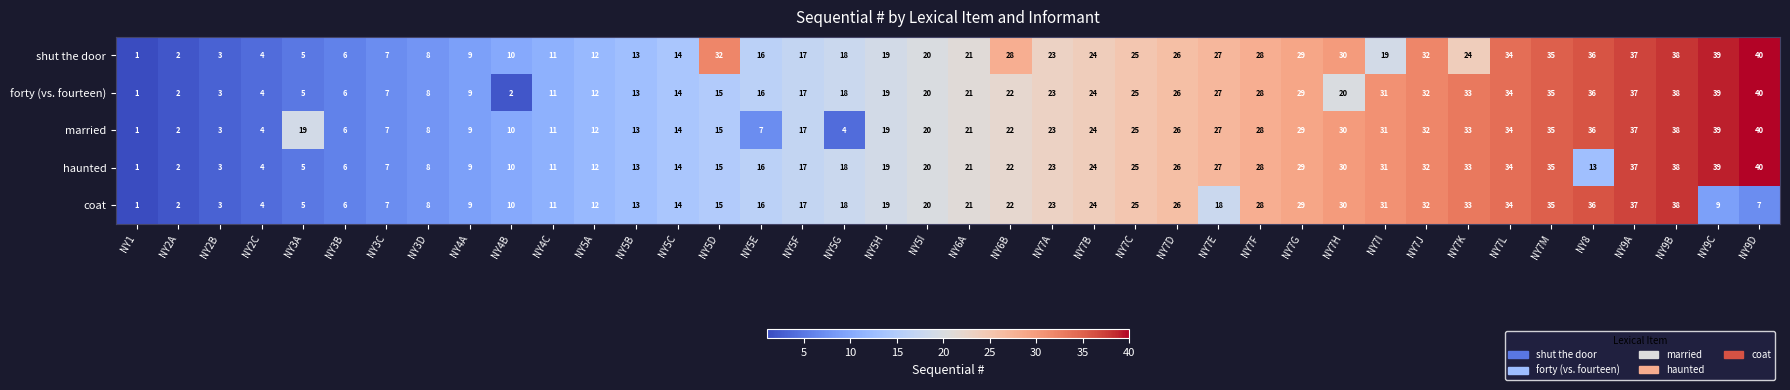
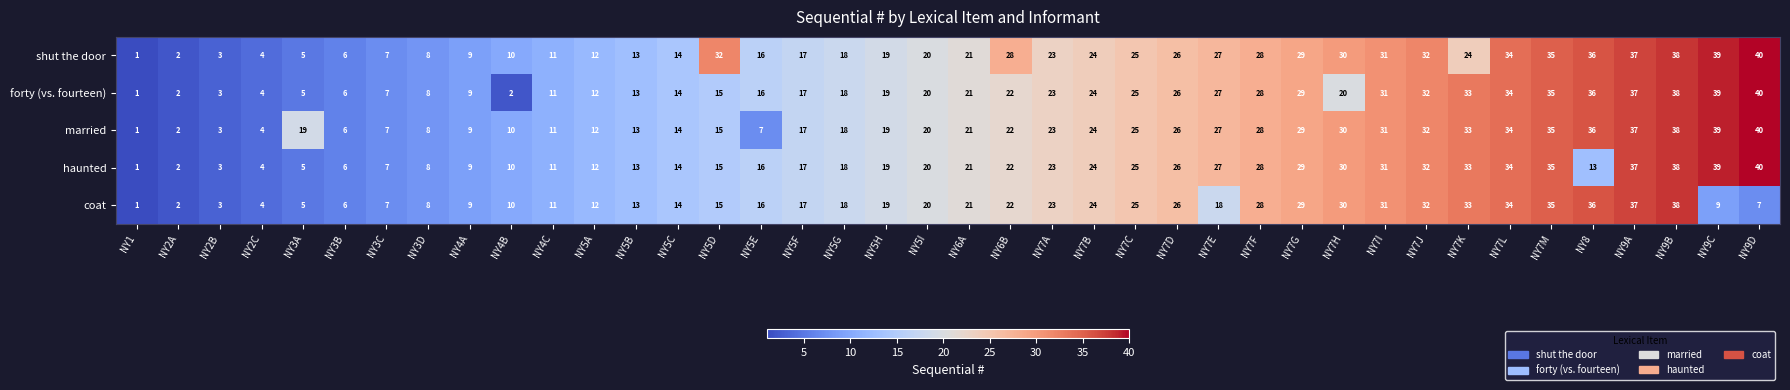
  {
    "shut the door": {
      "NY1": 1,
      "NY2A": 2,
      "NY2B": 3,
      "NY2C": 4,
      "NY3A": 5,
      "NY3B": 6,
      "NY3C": 7,
      "NY3D": 8,
      "NY4A": 9,
      "NY4B": 10,
      "NY4C": 11,
      "NY5A": 12,
      "NY5B": 13,
      "NY5C": 14,
      "NY5D": 32,
      "NY5E": 16,
      "NY5F": 17,
      "NY5G": 18,
      "NY5H": 19,
      "NY5I": 20,
      "NY6A": 21,
      "NY6B": 28,
      "NY7A": 23,
      "NY7B": 24,
      "NY7C": 25,
      "NY7D": 26,
      "NY7E": 27,
      "NY7F": 28,
      "NY7G": 29,
      "NY7H": 30,
-     "NY7I": 19,
+     "NY7I": 31,
      "NY7J": 32,
      "NY7K": 24,
      "NY7L": 34,
      "NY7M": 35,
      "NY8": 36,
      "NY9A": 37,
      "NY9B": 38,
      "NY9C": 39,
      "NY9D": 40
    },
    "forty (vs. fourteen)": {
      "NY1": 1,
      "NY2A": 2,
      "NY2B": 3,
      "NY2C": 4,
      "NY3A": 5,
      "NY3B": 6,
      "NY3C": 7,
      "NY3D": 8,
      "NY4A": 9,
      "NY4B": 2,
      "NY4C": 11,
      "NY5A": 12,
      "NY5B": 13,
      "NY5C": 14,
      "NY5D": 15,
      "NY5E": 16,
      "NY5F": 17,
      "NY5G": 18,
      "NY5H": 19,
      "NY5I": 20,
      "NY6A": 21,
      "NY6B": 22,
      "NY7A": 23,
      "NY7B": 24,
      "NY7C": 25,
      "NY7D": 26,
      "NY7E": 27,
      "NY7F": 28,
      "NY7G": 29,
      "NY7H": 20,
      "NY7I": 31,
      "NY7J": 32,
      "NY7K": 33,
      "NY7L": 34,
      "NY7M": 35,
      "NY8": 36,
      "NY9A": 37,
      "NY9B": 38,
      "NY9C": 39,
      "NY9D": 40
    },
    "married": {
      "NY1": 1,
      "NY2A": 2,
      "NY2B": 3,
      "NY2C": 4,
      "NY3A": 19,
      "NY3B": 6,
      "NY3C": 7,
      "NY3D": 8,
      "NY4A": 9,
      "NY4B": 10,
      "NY4C": 11,
      "NY5A": 12,
      "NY5B": 13,
      "NY5C": 14,
      "NY5D": 15,
      "NY5E": 7,
      "NY5F": 17,
-     "NY5G": 4,
+     "NY5G": 18,
      "NY5H": 19,
      "NY5I": 20,
      "NY6A": 21,
      "NY6B": 22,
      "NY7A": 23,
      "NY7B": 24,
      "NY7C": 25,
      "NY7D": 26,
      "NY7E": 27,
      "NY7F": 28,
      "NY7G": 29,
      "NY7H": 30,
      "NY7I": 31,
      "NY7J": 32,
      "NY7K": 33,
      "NY7L": 34,
      "NY7M": 35,
      "NY8": 36,
      "NY9A": 37,
      "NY9B": 38,
      "NY9C": 39,
      "NY9D": 40
    },
    "haunted": {
      "NY1": 1,
      "NY2A": 2,
      "NY2B": 3,
      "NY2C": 4,
      "NY3A": 5,
      "NY3B": 6,
      "NY3C": 7,
      "NY3D": 8,
      "NY4A": 9,
      "NY4B": 10,
      "NY4C": 11,
      "NY5A": 12,
      "NY5B": 13,
      "NY5C": 14,
      "NY5D": 15,
      "NY5E": 16,
      "NY5F": 17,
      "NY5G": 18,
      "NY5H": 19,
      "NY5I": 20,
      "NY6A": 21,
      "NY6B": 22,
      "NY7A": 23,
      "NY7B": 24,
      "NY7C": 25,
      "NY7D": 26,
      "NY7E": 27,
      "NY7F": 28,
      "NY7G": 29,
      "NY7H": 30,
      "NY7I": 31,
      "NY7J": 32,
      "NY7K": 33,
      "NY7L": 34,
      "NY7M": 35,
      "NY8": 13,
      "NY9A": 37,
      "NY9B": 38,
      "NY9C": 39,
      "NY9D": 40
    },
    "coat": {
      "NY1": 1,
      "NY2A": 2,
      "NY2B": 3,
      "NY2C": 4,
      "NY3A": 5,
      "NY3B": 6,
      "NY3C": 7,
      "NY3D": 8,
      "NY4A": 9,
      "NY4B": 10,
      "NY4C": 11,
      "NY5A": 12,
      "NY5B": 13,
      "NY5C": 14,
      "NY5D": 15,
      "NY5E": 16,
      "NY5F": 17,
      "NY5G": 18,
      "NY5H": 19,
      "NY5I": 20,
      "NY6A": 21,
      "NY6B": 22,
      "NY7A": 23,
      "NY7B": 24,
      "NY7C": 25,
      "NY7D": 26,
      "NY7E": 18,
      "NY7F": 28,
      "NY7G": 29,
      "NY7H": 30,
      "NY7I": 31,
      "NY7J": 32,
      "NY7K": 33,
      "NY7L": 34,
      "NY7M": 35,
      "NY8": 36,
      "NY9A": 37,
      "NY9B": 38,
      "NY9C": 9,
      "NY9D": 7
    }
  }
